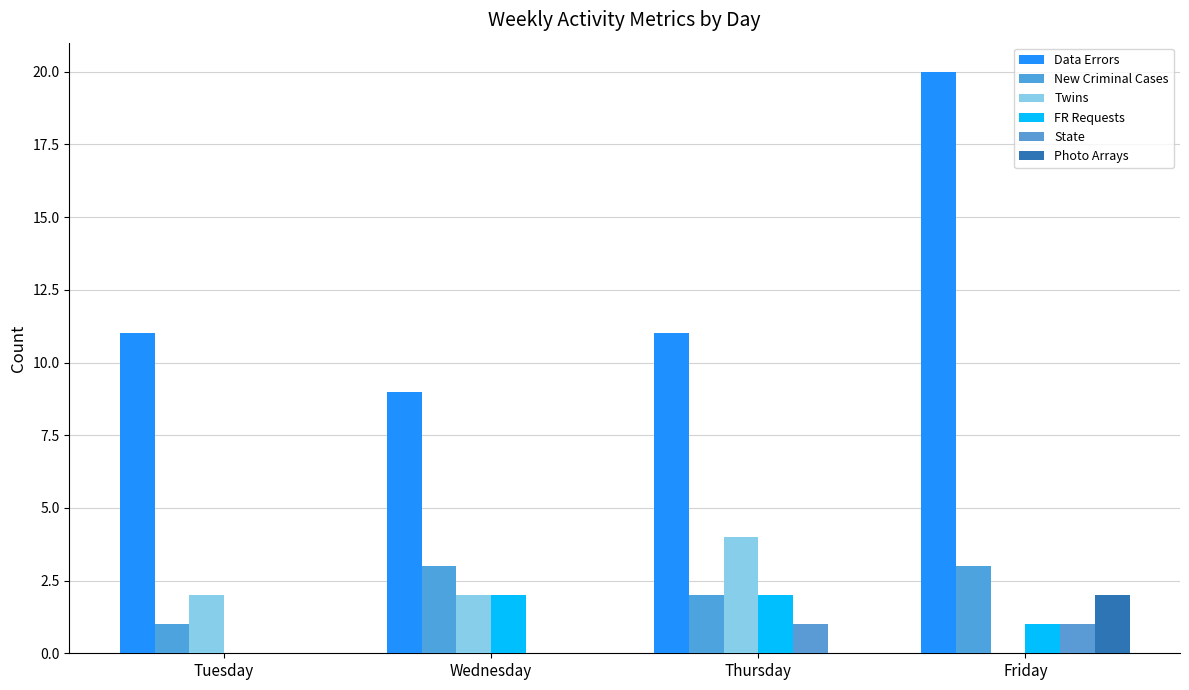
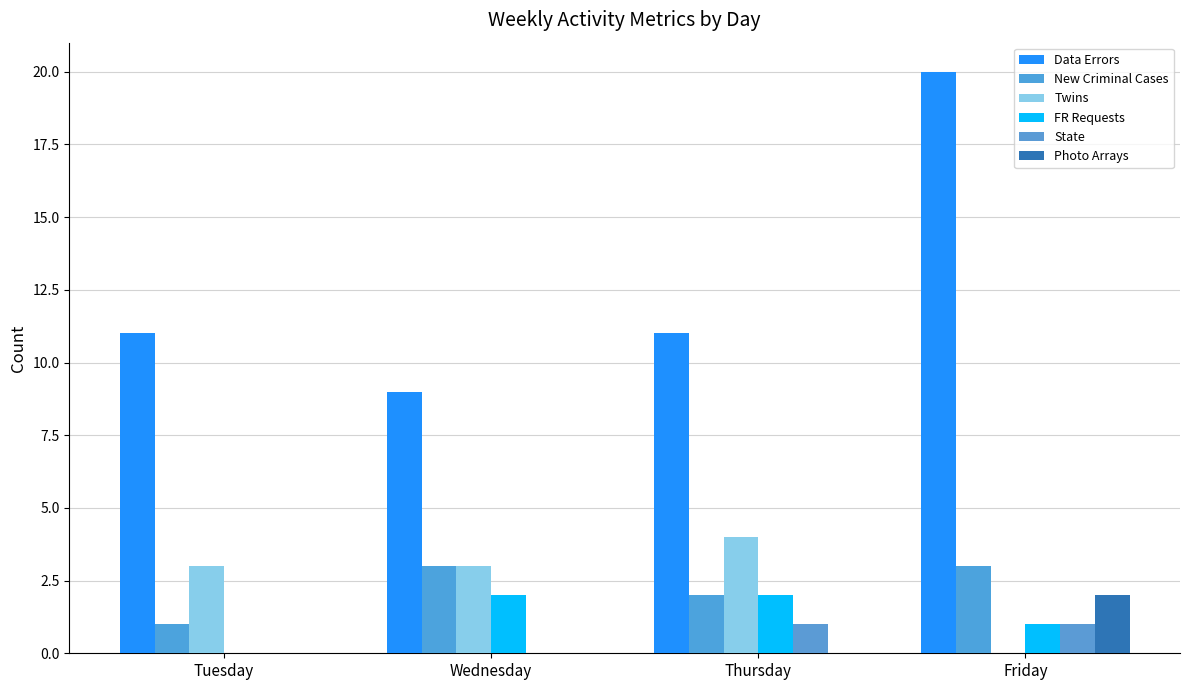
  {
    "Twins": {
-     "Tuesday": 2,
-     "Wednesday": 2,
+     "Tuesday": 3,
+     "Wednesday": 3,
      "Thursday": 4,
      "Friday": 0
    },
    "Photo Arrays": {
      "Tuesday": 0,
      "Wednesday": 0,
      "Thursday": 0,
      "Friday": 2
    }
  }
